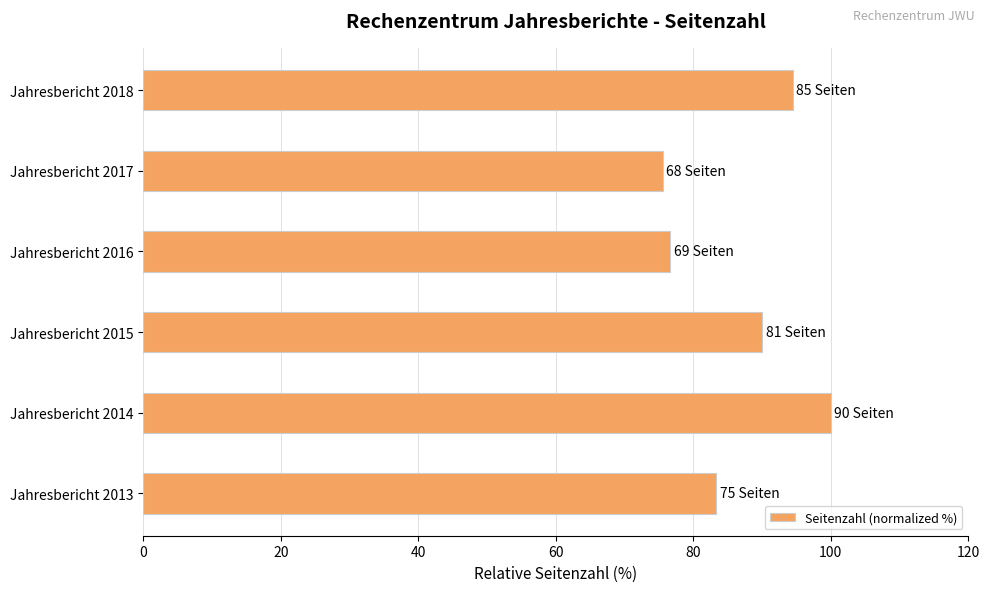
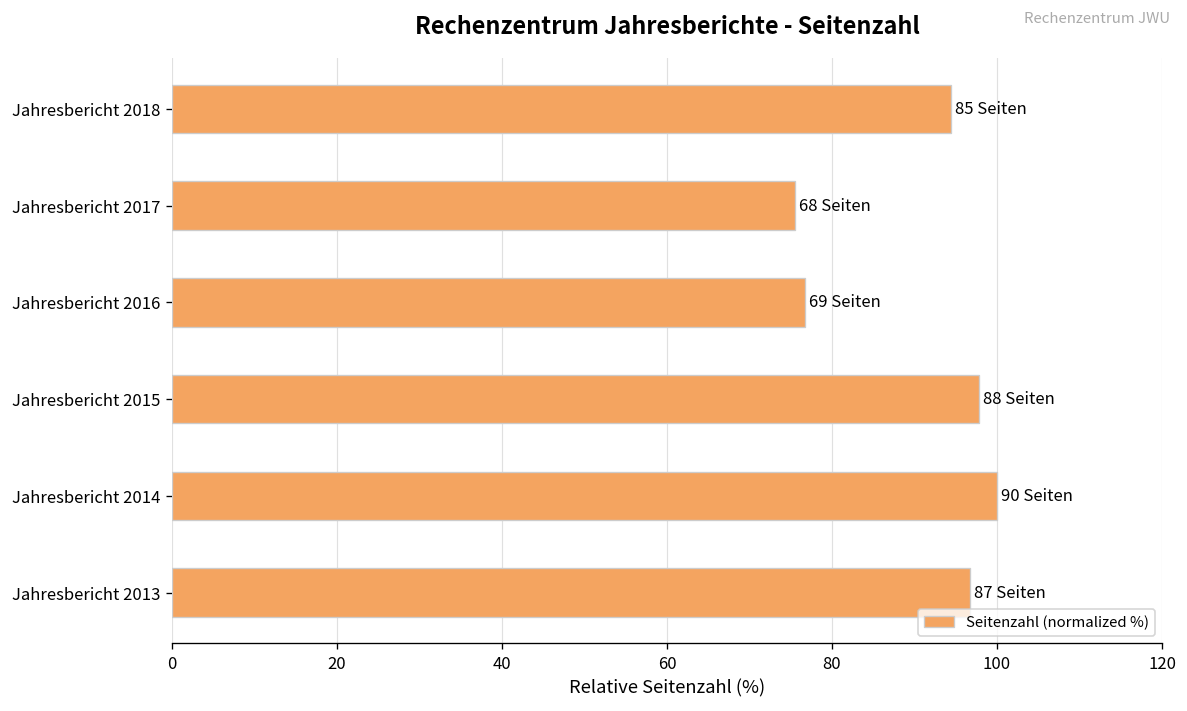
  {
-   "Jahresbericht 2015": 81,
-   "Jahresbericht 2013": 75
+   "Jahresbericht 2015": 88,
+   "Jahresbericht 2013": 87
  }
